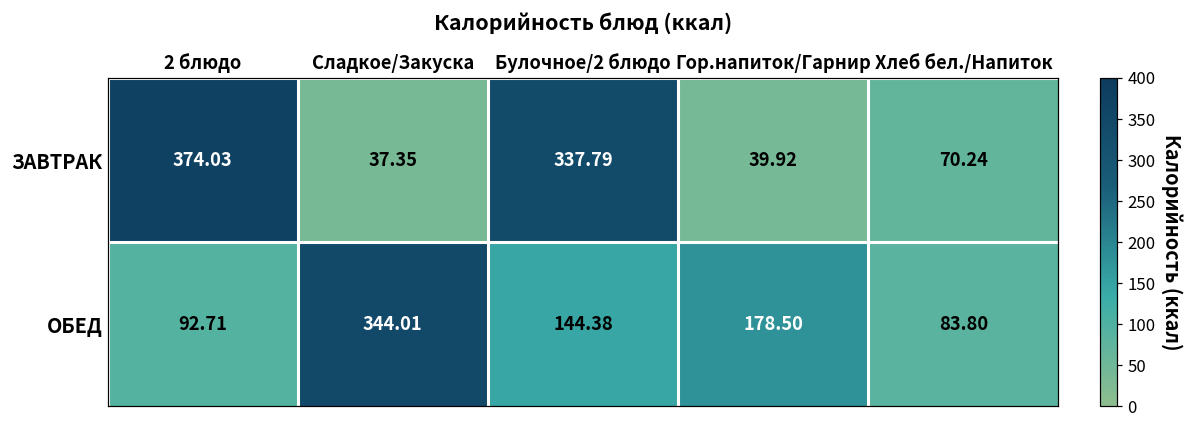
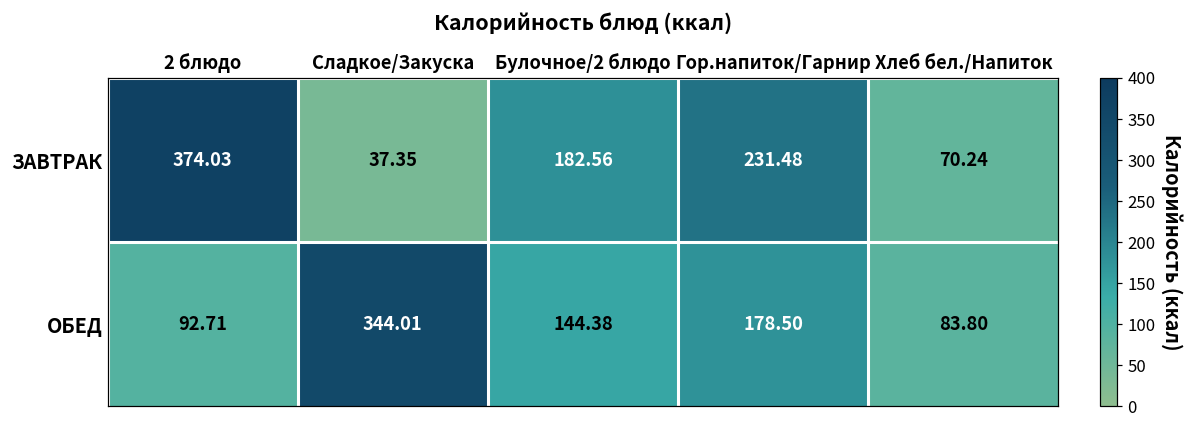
  {
    "ЗАВТРАК": {
      "2 блюдо": 374.03,
      "Сладкое/Закуска": 37.35,
-     "Булочное/2 блюдо": 337.79,
-     "Гор.напиток/Гарнир": 39.92,
+     "Булочное/2 блюдо": 182.56,
+     "Гор.напиток/Гарнир": 231.48,
      "Хлеб бел./Напиток": 70.24
    },
    "ОБЕД": {
      "2 блюдо": 92.71,
      "Сладкое/Закуска": 344.01,
      "Булочное/2 блюдо": 144.38,
      "Гор.напиток/Гарнир": 178.50,
      "Хлеб бел./Напиток": 83.80
    }
  }
